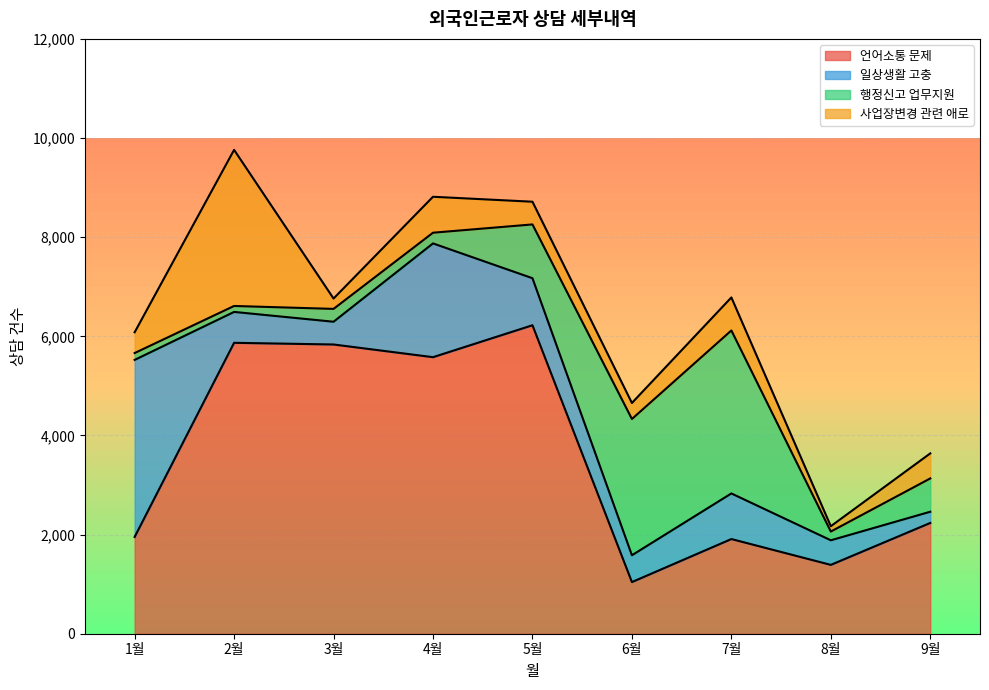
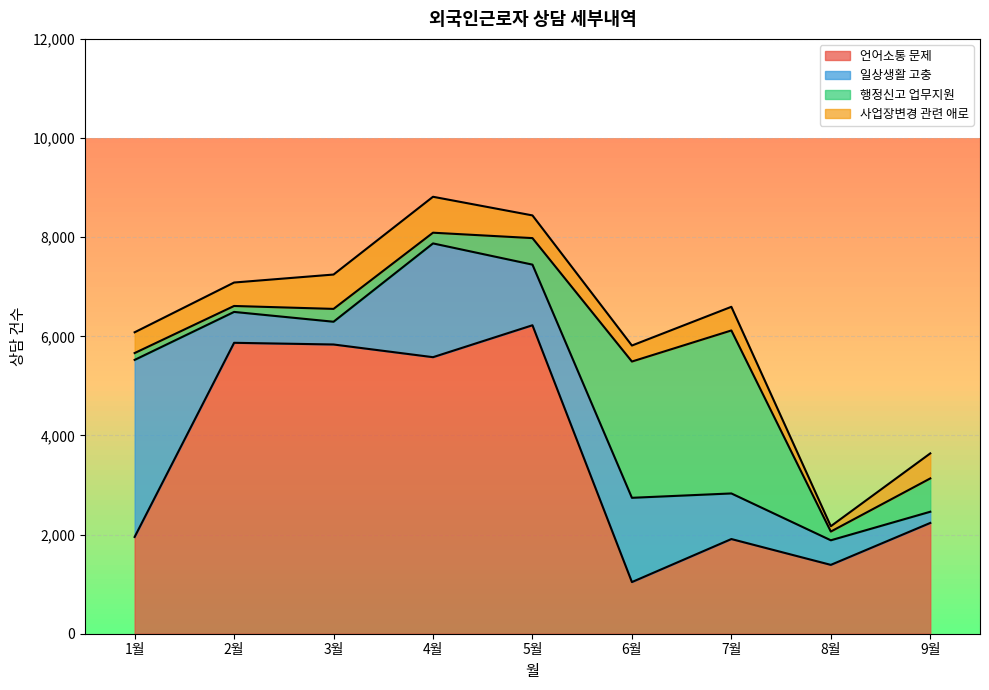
  {
    "언어소통 문제": {
      "1월": "2,000",
      "2월": "5,900",
      "3월": "5,800",
      "4월": "5,600",
      "5월": "6,200",
      "6월": "1,000",
      "7월": "1,900",
      "8월": "1,400",
      "9월": "2,200"
    },
    "일상생활 고충": {
      "1월": "3,600",
      "2월": "600",
      "3월": "500",
      "4월": "2,300",
-     "5월": "900",
-     "6월": "500",
+     "5월": "1,200",
+     "6월": "1,700",
      "7월": "900",
      "8월": "500",
      "9월": "200"
    },
    "행정신고 업무지원": {
      "1월": "100",
      "2월": "100",
      "3월": "300",
      "4월": "200",
-     "5월": "1,100",
+     "5월": "500",
      "6월": "2,700",
      "7월": "3,300",
      "8월": "200",
      "9월": "700"
    },
    "사업장변경 관련 애로": {
      "1월": "400",
-     "2월": "3,100",
-     "3월": "200",
+     "2월": "500",
+     "3월": "700",
      "4월": "700",
      "5월": "500",
      "6월": "300",
-     "7월": "700",
+     "7월": "500",
      "8월": "100",
      "9월": "500"
    }
  }
